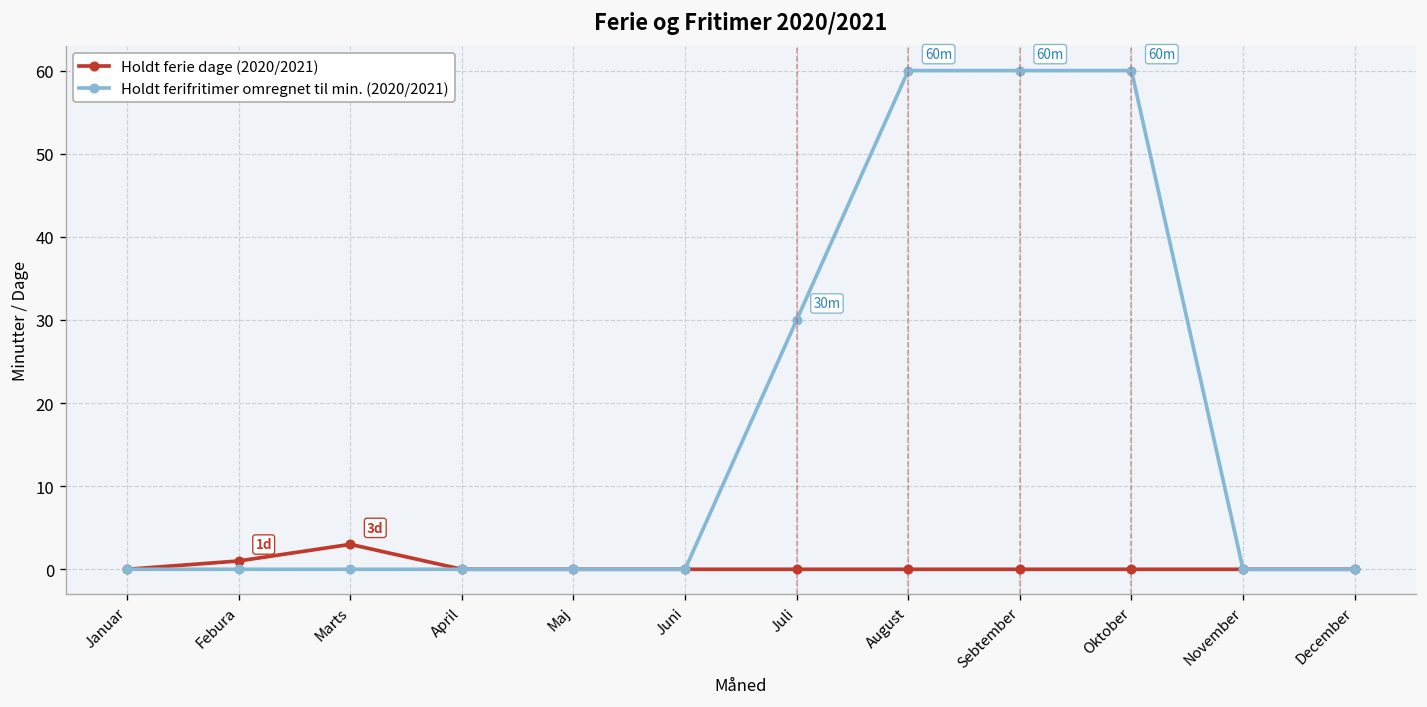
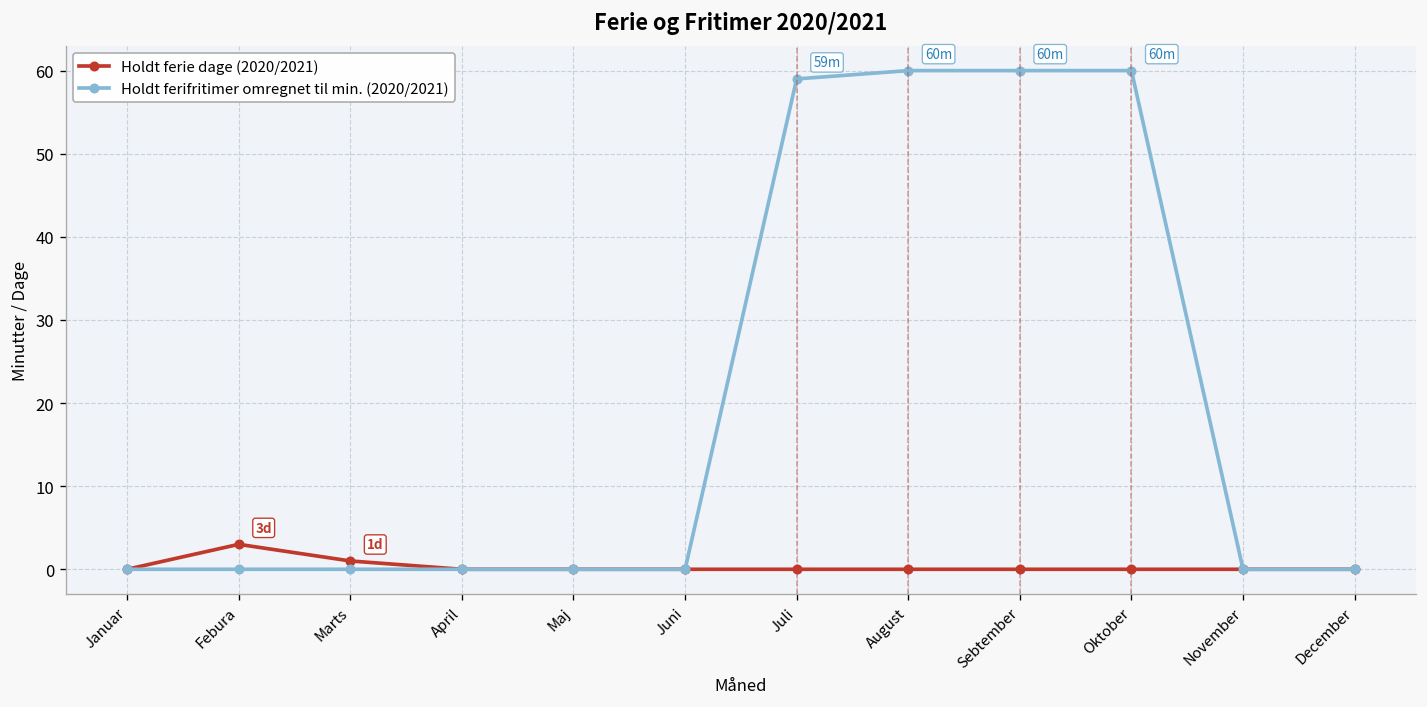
  {
    "Holdt ferie dage (2020/2021)": {
-     "Febura": "1d",
-     "Marts": "3d"
+     "Febura": "3d",
+     "Marts": "1d"
    },
    "Holdt ferifritimer omregnet til min. (2020/2021)": {
-     "Juli": "30m"
+     "Juli": "59m"
    }
  }
